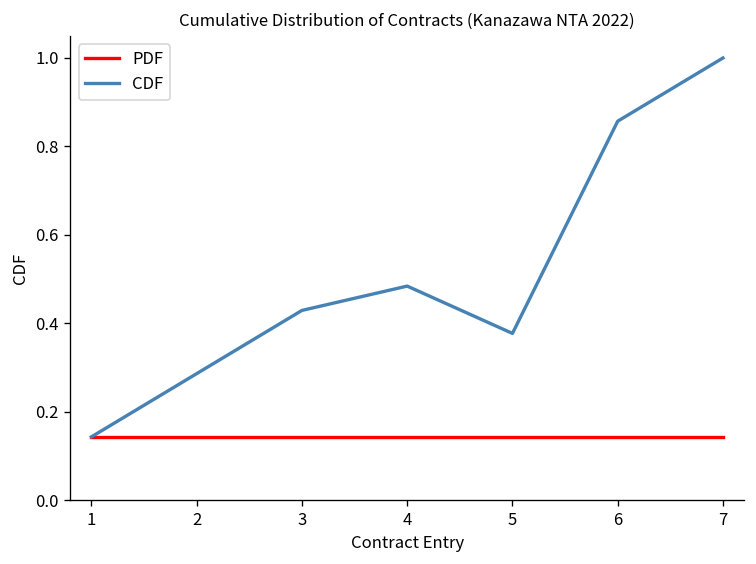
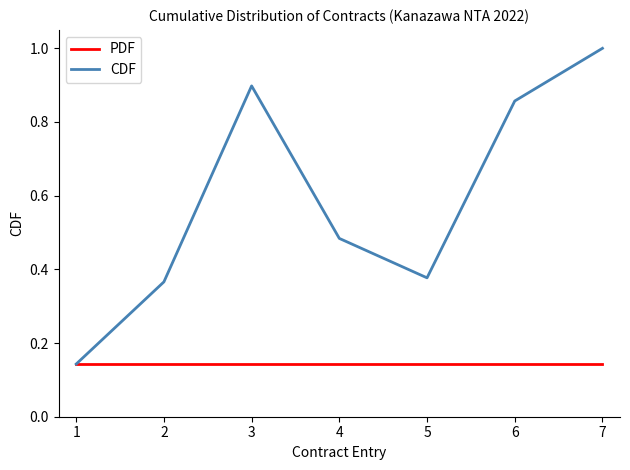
  {
    "PDF": {
      "2": 0.14,
      "3": 0.14,
      "4": 0.14,
      "5": 0.14,
      "6": 0.14,
      "7": 0.14
    },
    "CDF": {
-     "2": 0.29,
-     "3": 0.43,
+     "2": 0.37,
+     "3": 0.90,
      "4": 0.48,
      "5": 0.38,
      "6": 0.86,
      "7": 1.00
    }
  }
